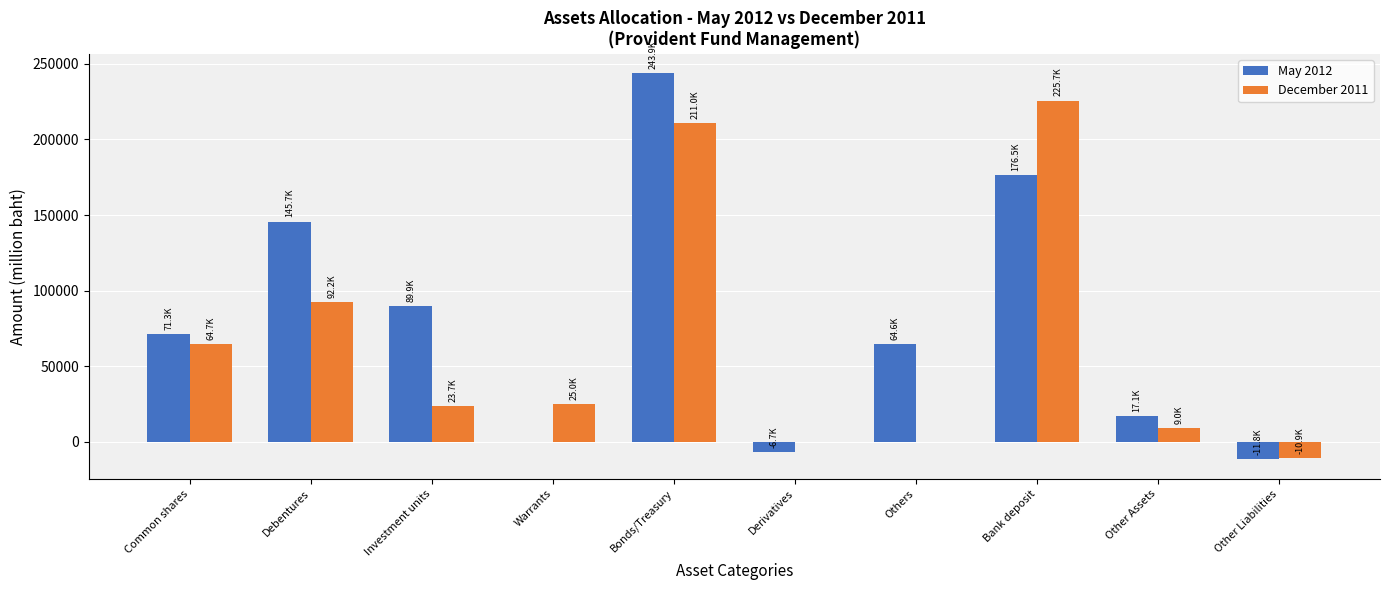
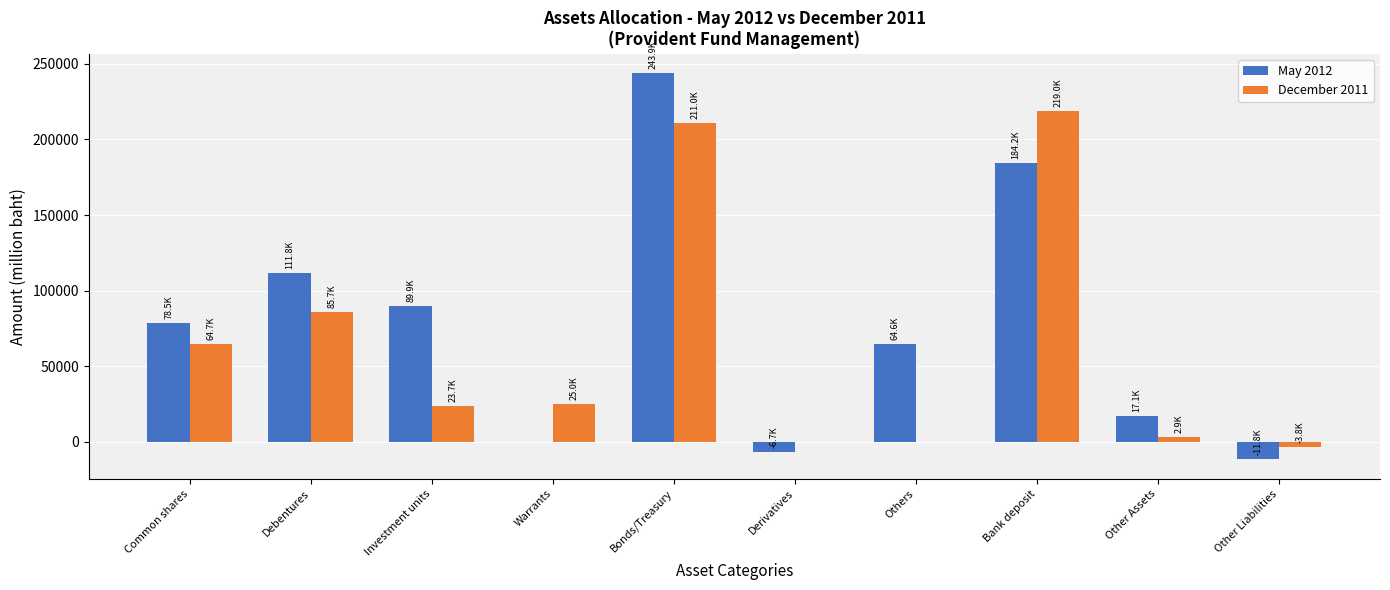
  {
    "May 2012": {
-     "Common shares": "71.3K",
-     "Debentures": "145.7K",
+     "Common shares": "78.5K",
+     "Debentures": "111.8K",
      "Investment units": "89.9K",
      "Bonds/Treasury": "243.9K",
      "Derivatives": "-6.7K",
      "Others": "64.6K",
-     "Bank deposit": "176.5K",
+     "Bank deposit": "184.2K",
      "Other Assets": "17.1K",
      "Other Liabilities": "-11.8K"
    },
    "December 2011": {
      "Common shares": "64.7K",
-     "Debentures": "92.2K",
+     "Debentures": "85.7K",
      "Investment units": "23.7K",
      "Warrants": "25.0K",
      "Bonds/Treasury": "211.0K",
-     "Bank deposit": "225.7K",
-     "Other Assets": "9.0K",
-     "Other Liabilities": "-10.9K"
+     "Bank deposit": "219.0K",
+     "Other Assets": "2.9K",
+     "Other Liabilities": "-3.8K"
    }
  }
